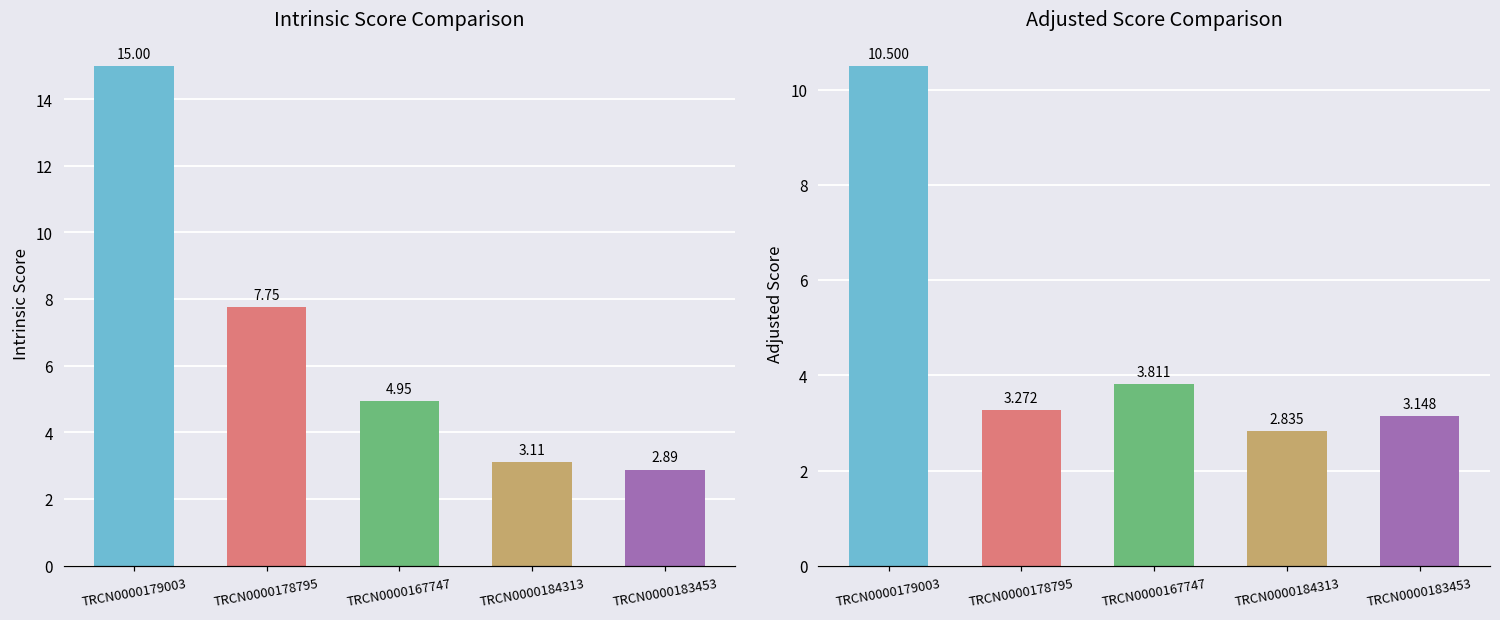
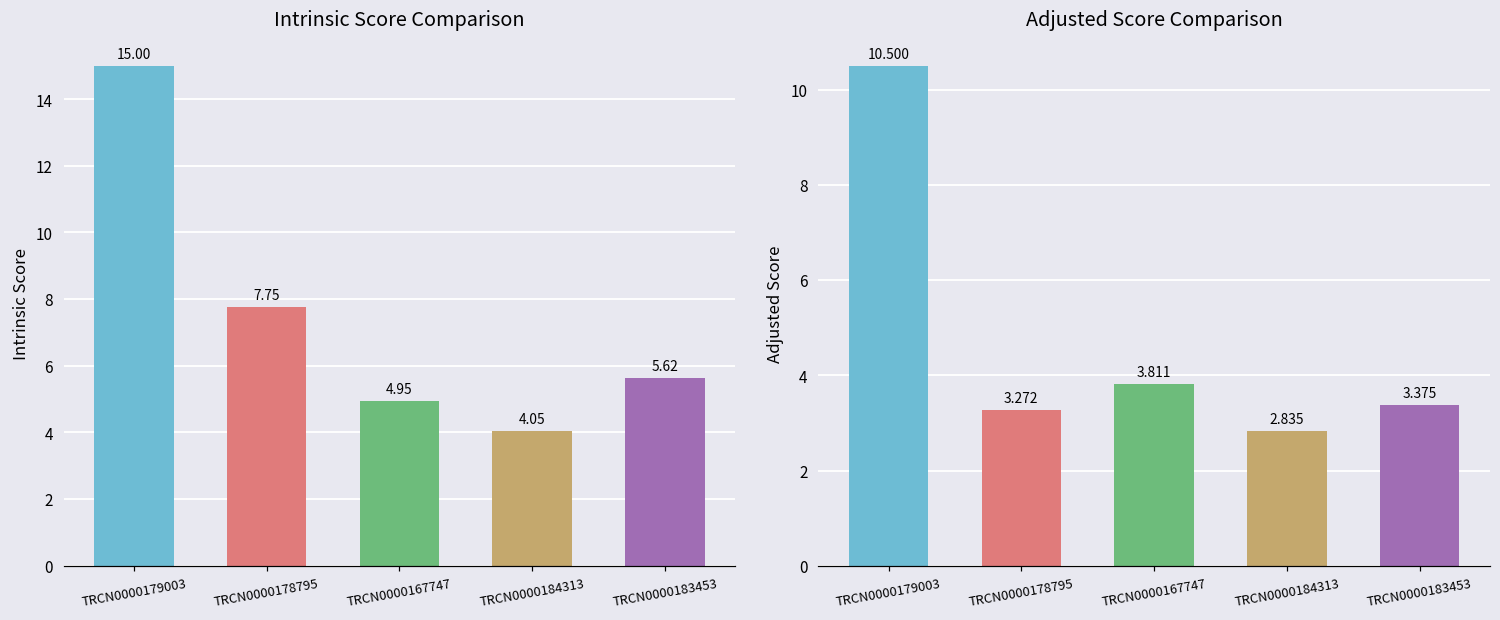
  {
    "Intrinsic Score Comparison": {
      "TRCN0000179003": 15.00,
      "TRCN0000178795": 7.75,
      "TRCN0000167747": 4.95,
-     "TRCN0000184313": 3.11,
-     "TRCN0000183453": 2.89
+     "TRCN0000184313": 4.05,
+     "TRCN0000183453": 5.62
    },
    "Adjusted Score Comparison": {
      "TRCN0000179003": 10.500,
      "TRCN0000178795": 3.272,
      "TRCN0000167747": 3.811,
      "TRCN0000184313": 2.835,
-     "TRCN0000183453": 3.148
+     "TRCN0000183453": 3.375
    }
  }
